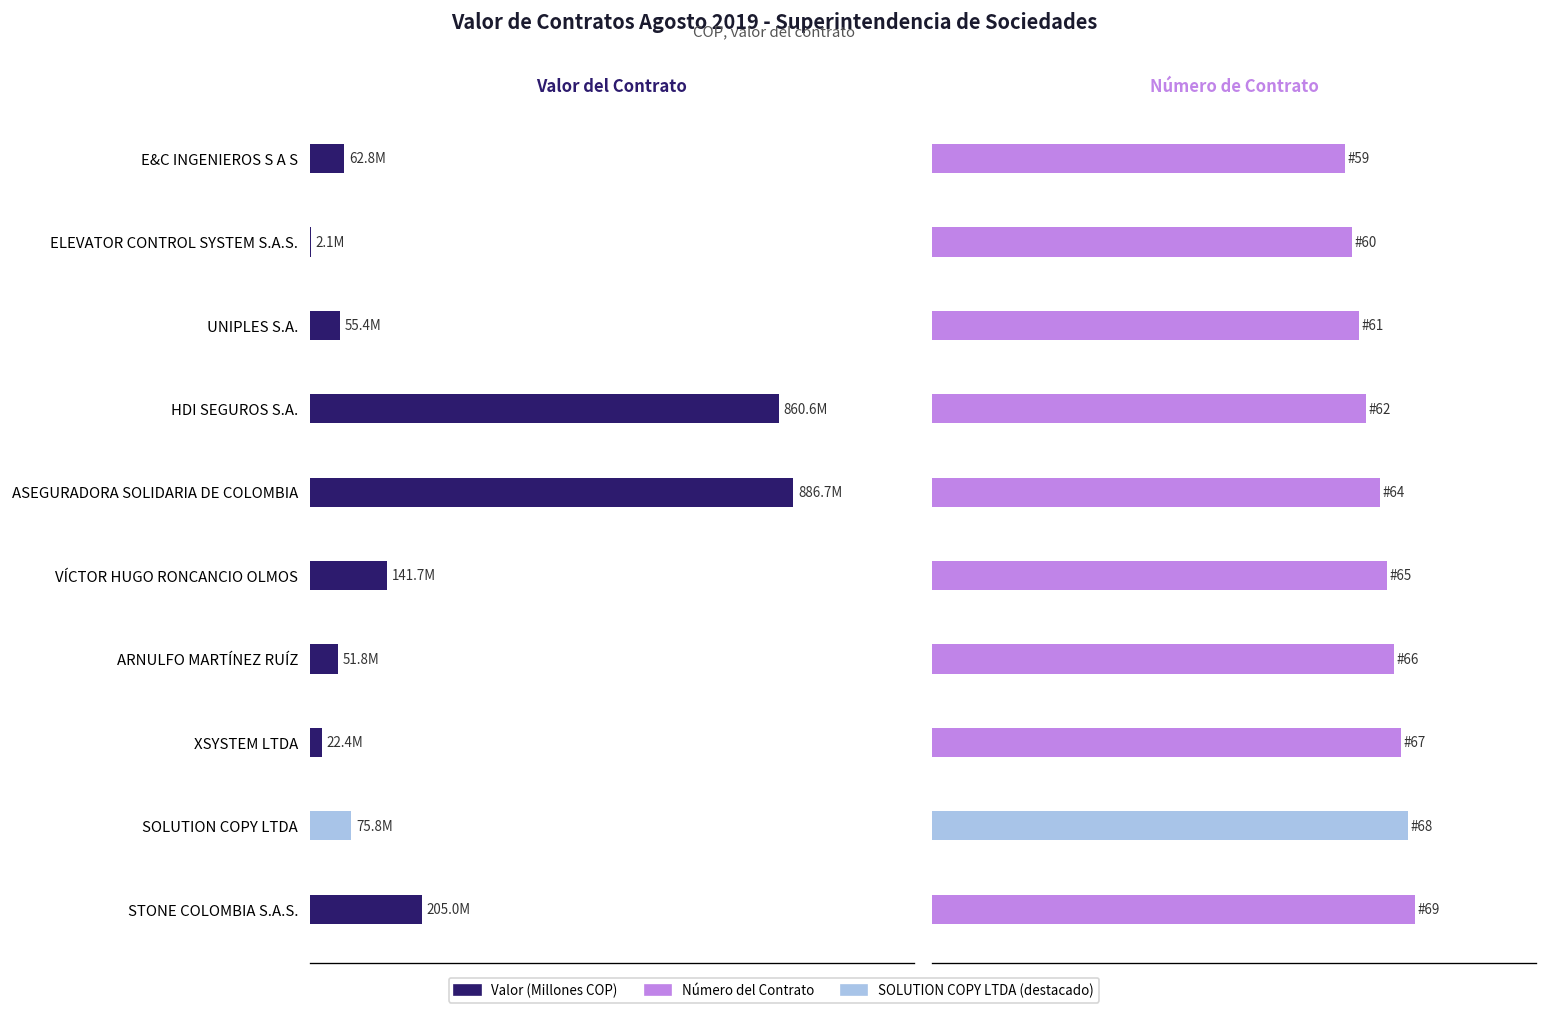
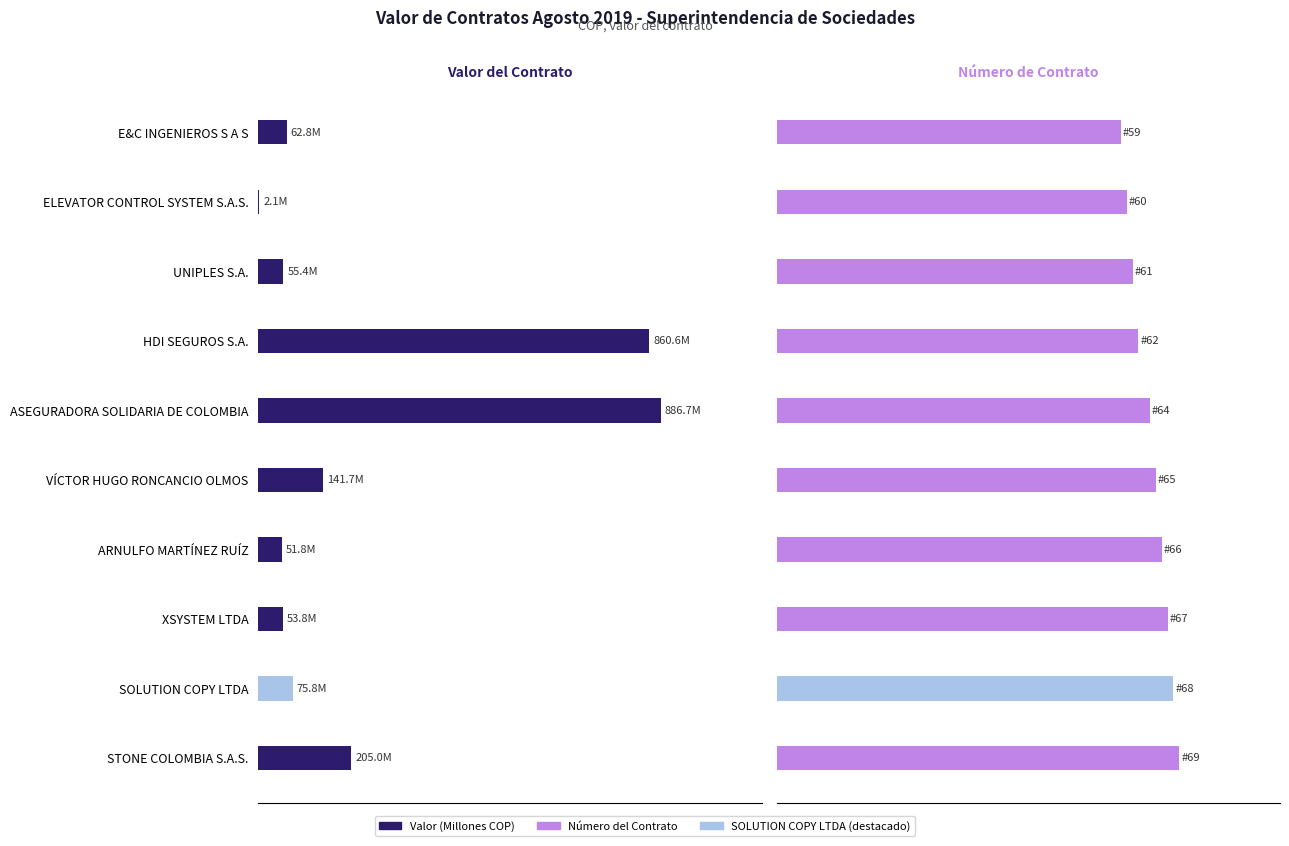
  {
    "Valor del Contrato": {
      "E&C INGENIEROS S A S": "62.8M",
      "ELEVATOR CONTROL SYSTEM S.A.S.": "2.1M",
      "UNIPLES S.A.": "55.4M",
      "HDI SEGUROS S.A.": "860.6M",
      "ASEGURADORA SOLIDARIA DE COLOMBIA": "886.7M",
      "VÍCTOR HUGO RONCANCIO OLMOS": "141.7M",
      "ARNULFO MARTÍNEZ RUÍZ": "51.8M",
-     "XSYSTEM LTDA": "22.4M",
+     "XSYSTEM LTDA": "53.8M",
      "SOLUTION COPY LTDA": "75.8M",
      "STONE COLOMBIA S.A.S.": "205.0M"
    }
  }
